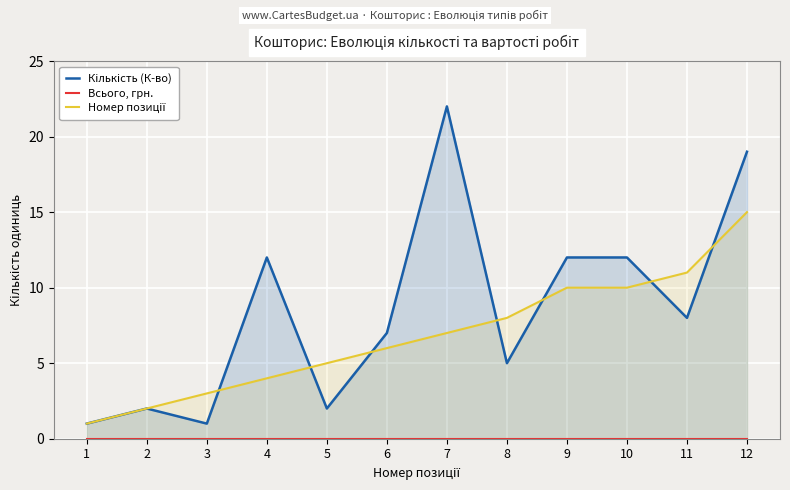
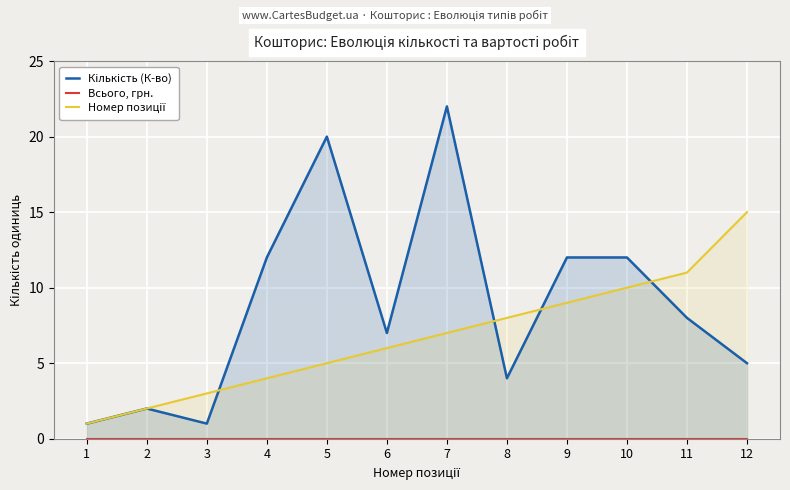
  {
    "Кількість (К-во)": {
      "3": 1,
      "4": 12,
-     "5": 2,
+     "5": 20,
      "6": 7,
      "7": 22,
-     "8": 5,
+     "8": 4,
      "9": 12,
      "10": 12,
      "11": 8,
-     "12": 19
+     "12": 5
    },
    "Всього, грн.": {
      "1": 0,
      "2": 0,
      "3": 0,
      "4": 0,
      "5": 0,
      "6": 0,
      "7": 0,
      "8": 0,
      "9": 0,
      "10": 0,
      "11": 0,
      "12": 0
    },
    "Номер позиції": {
      "3": 3,
      "4": 4,
      "5": 5,
      "6": 6,
      "7": 7,
      "8": 8,
-     "9": 10,
+     "9": 9,
      "10": 10,
      "11": 11,
      "12": 15
    }
  }
